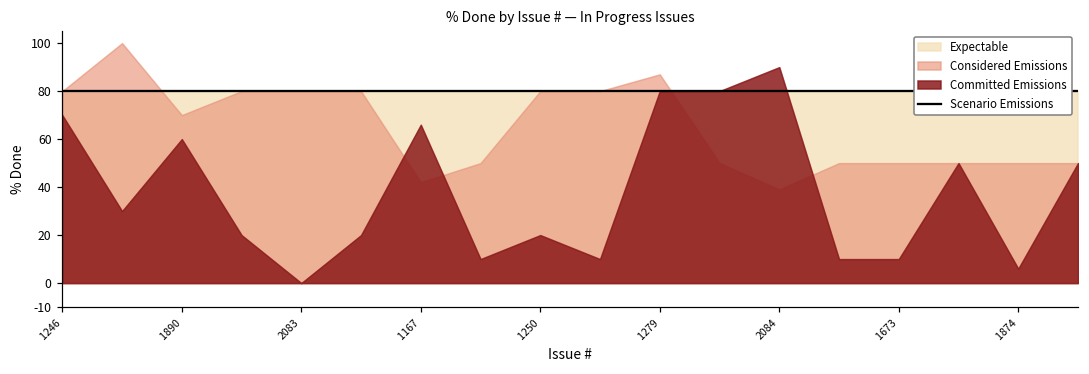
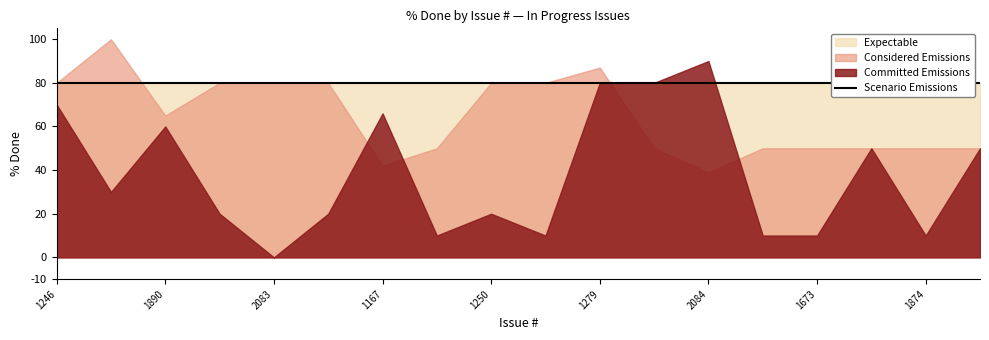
  {
    "Considered Emissions": {
-     "1890": 70,
+     "1890": 65,
      "1167": 42,
      "1279": 87,
      "2084": 39,
      "1673": 50,
      "1874": 50
    },
    "Committed Emissions": {
      "1246": 70,
      "1890": 60,
      "2083": 0,
      "1167": 66,
      "1250": 20,
      "2084": 90,
      "1673": 10,
-     "1874": 6
+     "1874": 10
    }
  }
